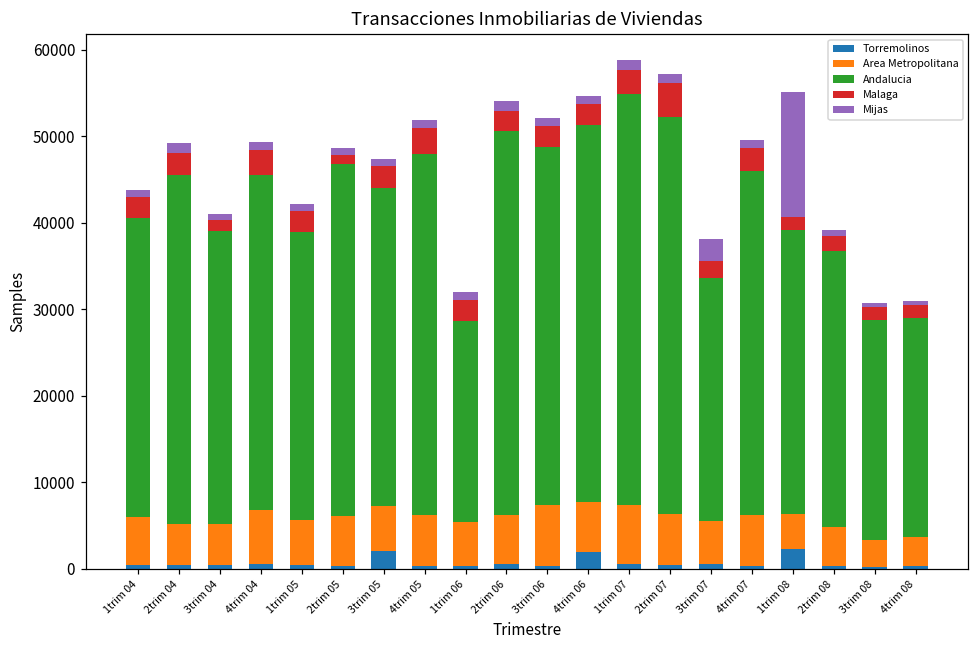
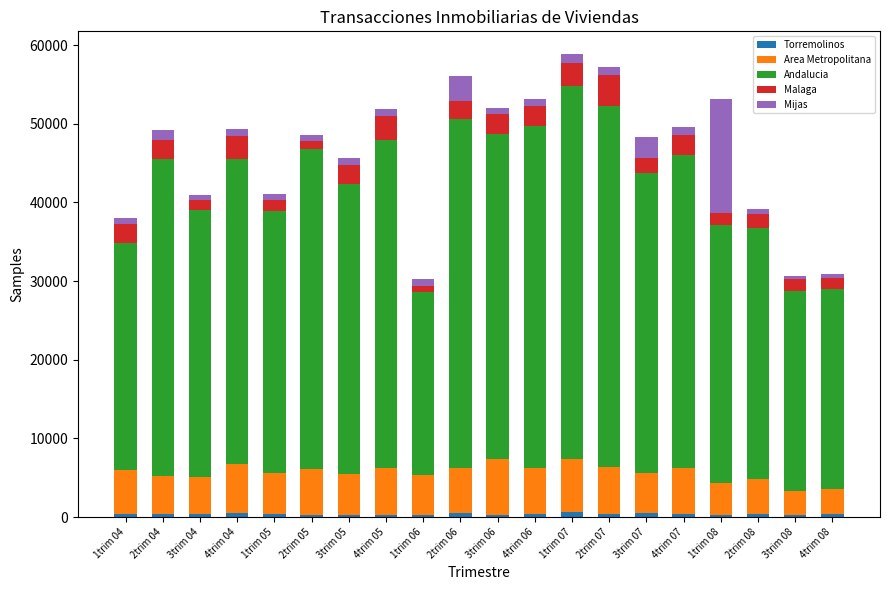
  {
    "Torremolinos": {
      "1trim 04": 0,
      "2trim 04": 0,
      "3trim 04": 0,
      "4trim 04": 1000,
      "1trim 05": 0,
-     "3trim 05": 2000,
+     "3trim 05": 0,
      "4trim 05": 0,
      "2trim 06": 0,
      "3trim 06": 0,
-     "4trim 06": 2000,
+     "4trim 06": 0,
      "1trim 07": 1000,
      "2trim 07": 0,
      "3trim 07": 1000,
      "4trim 07": 0,
-     "1trim 08": 2000,
+     "1trim 08": 0,
      "2trim 08": 0,
      "4trim 08": 0
    },
    "Area Metropolitana": {
      "1trim 04": 6000,
      "2trim 04": 5000,
      "3trim 04": 5000,
      "4trim 04": 6000,
      "1trim 05": 5000,
      "2trim 05": 6000,
      "3trim 05": 5000,
      "4trim 05": 6000,
      "1trim 06": 5000,
      "2trim 06": 6000,
      "3trim 06": 7000,
      "4trim 06": 6000,
      "1trim 07": 7000,
      "2trim 07": 6000,
      "3trim 07": 5000,
      "4trim 07": 6000,
      "1trim 08": 4000,
      "2trim 08": 4000,
      "3trim 08": 3000,
      "4trim 08": 3000
    },
    "Andalucia": {
-     "1trim 04": 35000,
+     "1trim 04": 29000,
      "2trim 04": 40000,
      "3trim 04": 34000,
      "4trim 04": 39000,
      "1trim 05": 33000,
      "2trim 05": 41000,
      "3trim 05": 37000,
      "4trim 05": 42000,
      "1trim 06": 23000,
      "2trim 06": 44000,
      "3trim 06": 41000,
      "4trim 06": 44000,
      "1trim 07": 47000,
      "2trim 07": 46000,
-     "3trim 07": 28000,
+     "3trim 07": 38000,
      "4trim 07": 40000,
      "1trim 08": 33000,
      "2trim 08": 32000,
      "3trim 08": 25000,
      "4trim 08": 25000
    },
    "Malaga": {
      "1trim 04": 2000,
      "2trim 04": 3000,
      "3trim 04": 1000,
      "4trim 04": 3000,
-     "1trim 05": 2000,
+     "1trim 05": 1000,
      "2trim 05": 1000,
      "3trim 05": 2000,
      "4trim 05": 3000,
-     "1trim 06": 3000,
+     "1trim 06": 1000,
      "2trim 06": 2000,
      "3trim 06": 2000,
      "4trim 06": 2000,
      "1trim 07": 3000,
      "2trim 07": 4000,
      "3trim 07": 2000,
      "4trim 07": 3000,
      "1trim 08": 2000,
      "2trim 08": 2000,
      "3trim 08": 2000,
      "4trim 08": 1000
    },
    "Mijas": {
      "1trim 04": 1000,
      "2trim 04": 1000,
      "3trim 04": 1000,
      "4trim 04": 1000,
      "1trim 05": 1000,
      "2trim 05": 1000,
      "3trim 05": 1000,
      "4trim 05": 1000,
      "1trim 06": 1000,
-     "2trim 06": 1000,
+     "2trim 06": 3000,
      "3trim 06": 1000,
      "4trim 06": 1000,
      "1trim 07": 1000,
      "2trim 07": 1000,
      "3trim 07": 3000,
      "4trim 07": 1000,
      "1trim 08": 14000,
      "2trim 08": 1000,
      "3trim 08": 0,
      "4trim 08": 1000
    }
  }
